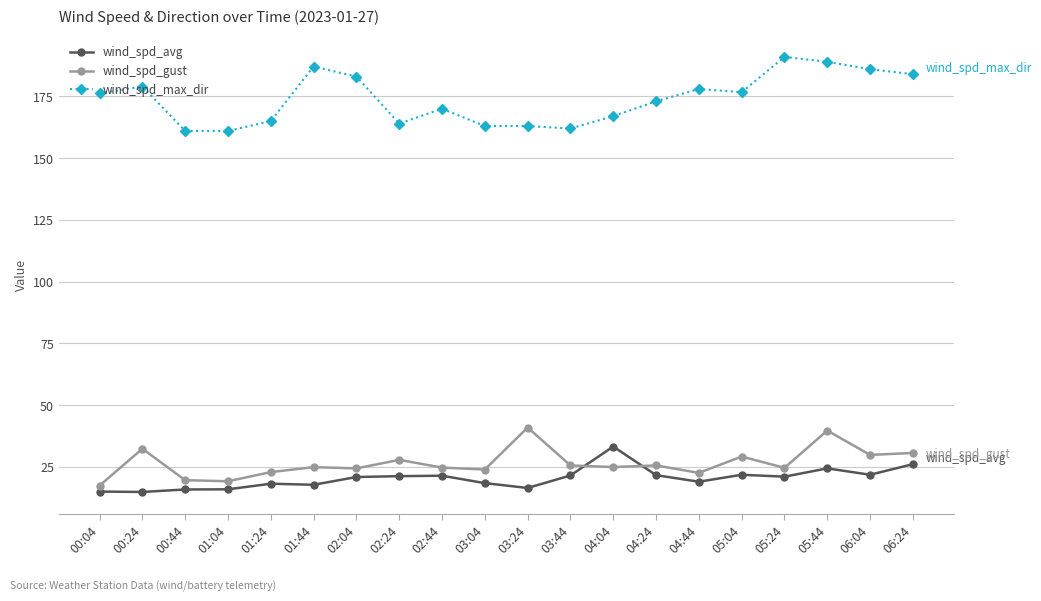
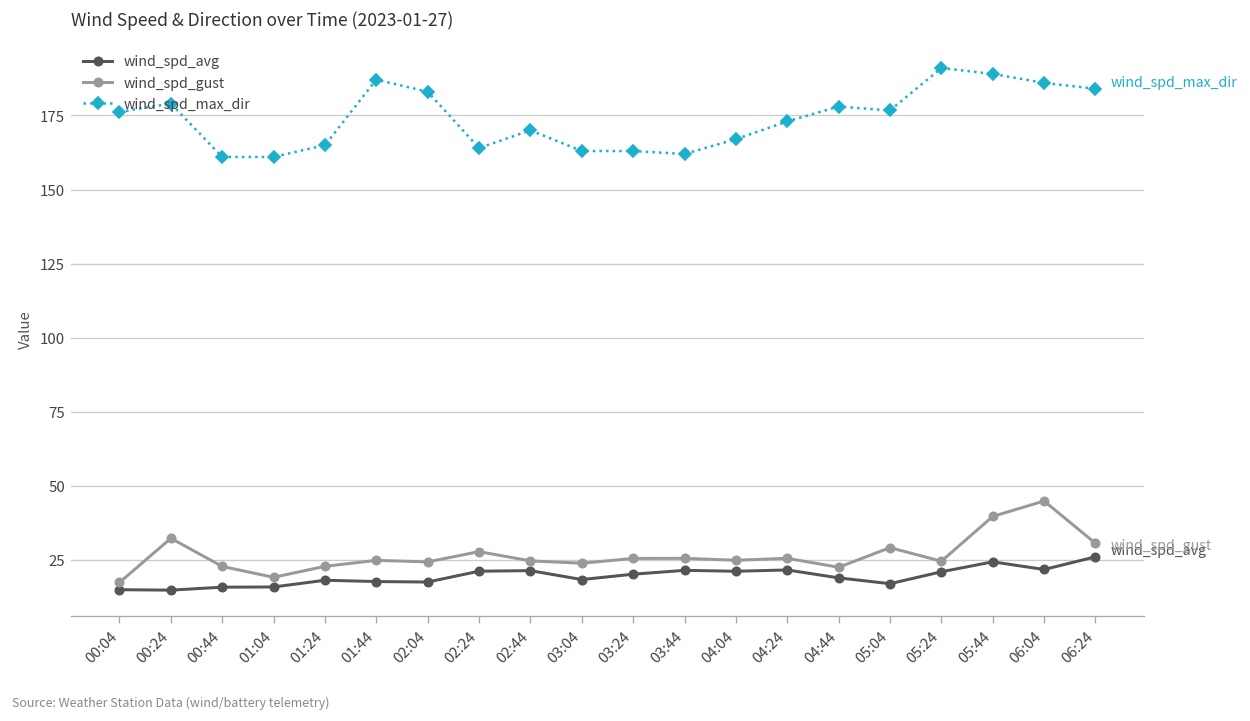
  {
    "wind_spd_avg": {
      "00:04": 15,
      "00:24": 15,
      "00:44": 16,
      "01:04": 16,
      "01:24": 18,
      "01:44": 18,
-     "02:04": 21,
+     "02:04": 18,
      "02:24": 21,
      "02:44": 21,
      "03:04": 18,
-     "03:24": 16,
+     "03:24": 20,
      "03:44": 22,
-     "04:04": 33,
+     "04:04": 21,
      "04:24": 22,
      "04:44": 19,
-     "05:04": 22,
+     "05:04": 17,
      "05:24": 21,
      "05:44": 24,
      "06:04": 22,
      "06:24": 26
    },
    "wind_spd_gust": {
      "00:04": 17,
      "00:24": 32,
-     "00:44": 20,
+     "00:44": 23,
      "01:04": 19,
      "01:24": 23,
      "01:44": 25,
      "02:04": 24,
      "02:24": 28,
      "02:44": 25,
      "03:04": 24,
-     "03:24": 41,
+     "03:24": 26,
      "03:44": 26,
      "04:04": 25,
      "04:24": 26,
      "04:44": 23,
      "05:04": 29,
      "05:24": 25,
      "05:44": 40,
-     "06:04": 30,
+     "06:04": 45,
      "06:24": 31
    },
    "wind_spd_max_dir": {
      "00:04": 176,
      "00:24": 179,
      "00:44": 161,
      "01:04": 161,
      "01:24": 165,
      "01:44": 187,
      "02:04": 183,
      "02:24": 164,
      "02:44": 170,
      "03:04": 163,
      "03:24": 163,
      "03:44": 162,
      "04:04": 167,
      "04:24": 173,
      "04:44": 178,
      "05:04": 177,
      "05:24": 191,
      "05:44": 189,
      "06:04": 186,
      "06:24": 184
    }
  }
